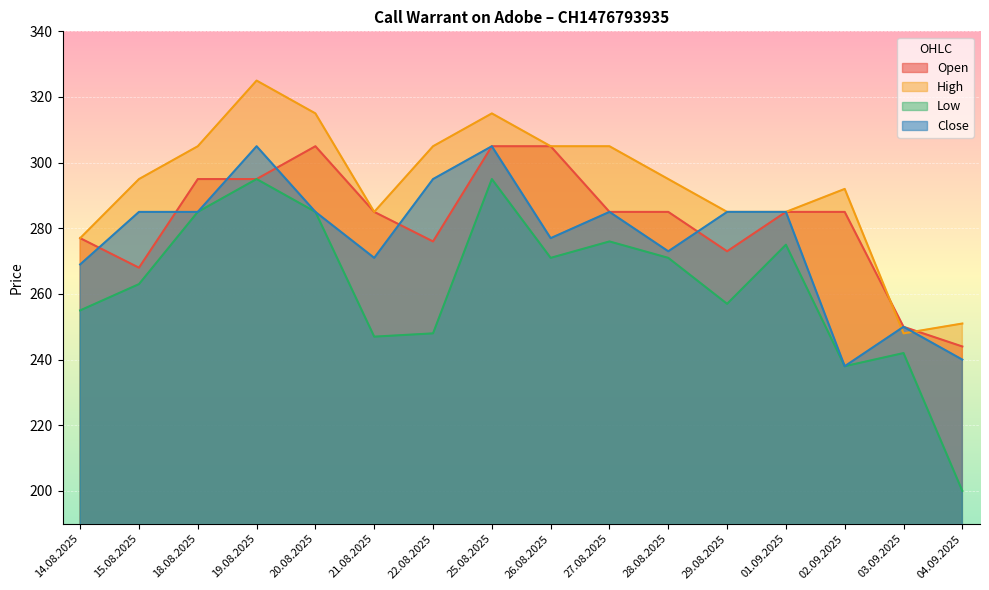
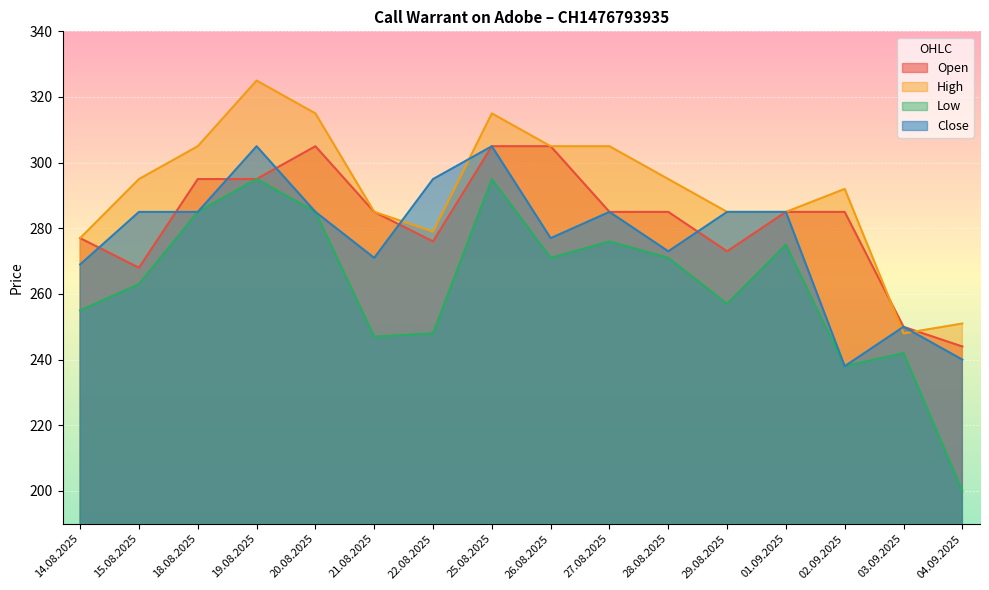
  {
    "Open": {
      "15.08.2025": 268,
      "18.08.2025": 295,
      "20.08.2025": 305,
      "22.08.2025": 276,
      "28.08.2025": 285,
      "29.08.2025": 273,
      "02.09.2025": 285,
      "04.09.2025": 244
    },
    "High": {
      "15.08.2025": 295,
      "18.08.2025": 305,
      "19.08.2025": 325,
      "20.08.2025": 315,
-     "22.08.2025": 305,
+     "22.08.2025": 279,
      "25.08.2025": 315,
      "27.08.2025": 305,
      "28.08.2025": 295,
      "02.09.2025": 292,
      "03.09.2025": 248,
      "04.09.2025": 251
    },
    "Low": {
      "14.08.2025": 255,
      "15.08.2025": 263,
      "21.08.2025": 247,
      "22.08.2025": 248,
      "25.08.2025": 295,
      "26.08.2025": 271,
      "27.08.2025": 276,
      "28.08.2025": 271,
      "29.08.2025": 257,
      "01.09.2025": 275,
      "03.09.2025": 242,
      "04.09.2025": 200
    },
    "Close": {
      "14.08.2025": 269,
      "15.08.2025": 285,
      "19.08.2025": 305,
      "21.08.2025": 271,
      "22.08.2025": 295,
      "26.08.2025": 277,
      "28.08.2025": 273,
      "04.09.2025": 240
    }
  }
